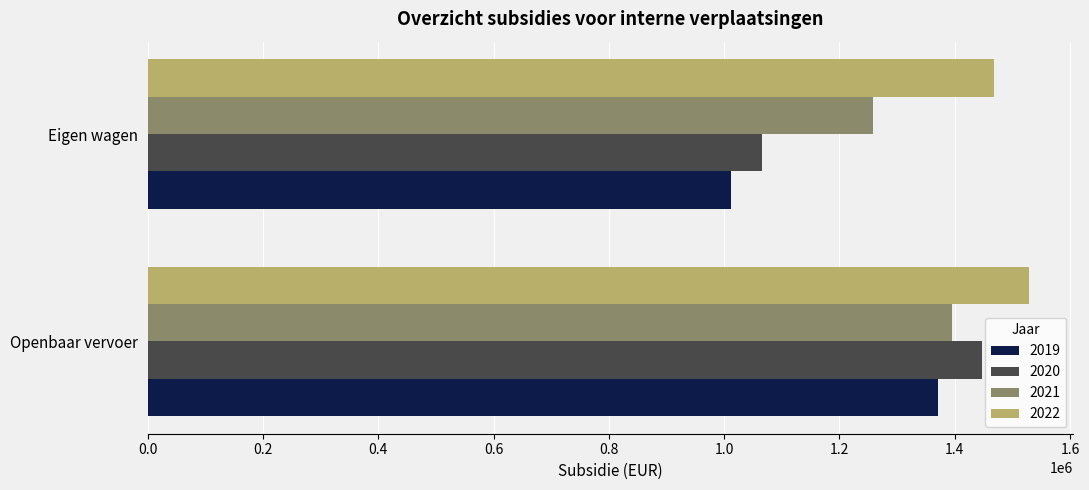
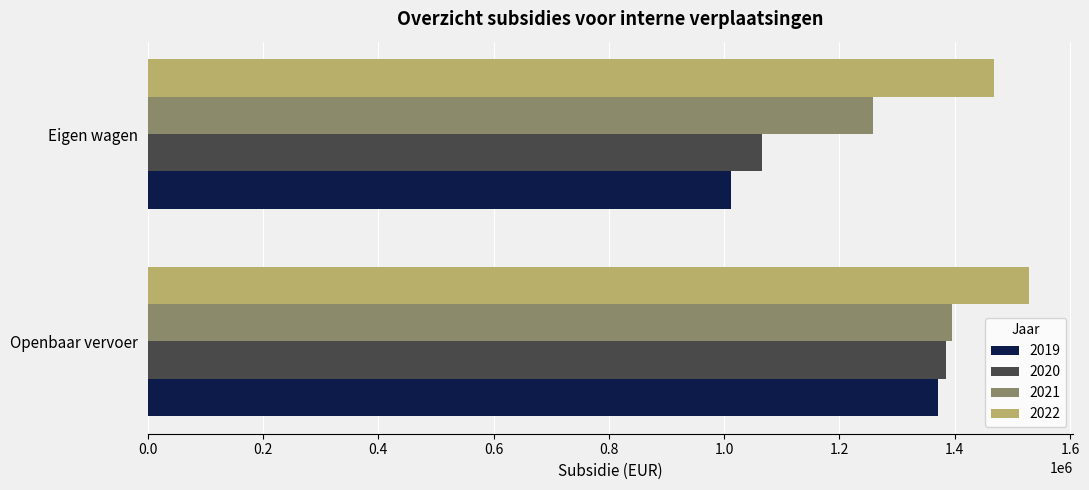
  {
    "2019": {
      "Eigen wagen": 1010000,
      "Openbaar vervoer": 1370000
    },
    "2020": {
      "Eigen wagen": 1070000,
-     "Openbaar vervoer": 1450000
+     "Openbaar vervoer": 1390000
    }
  }
